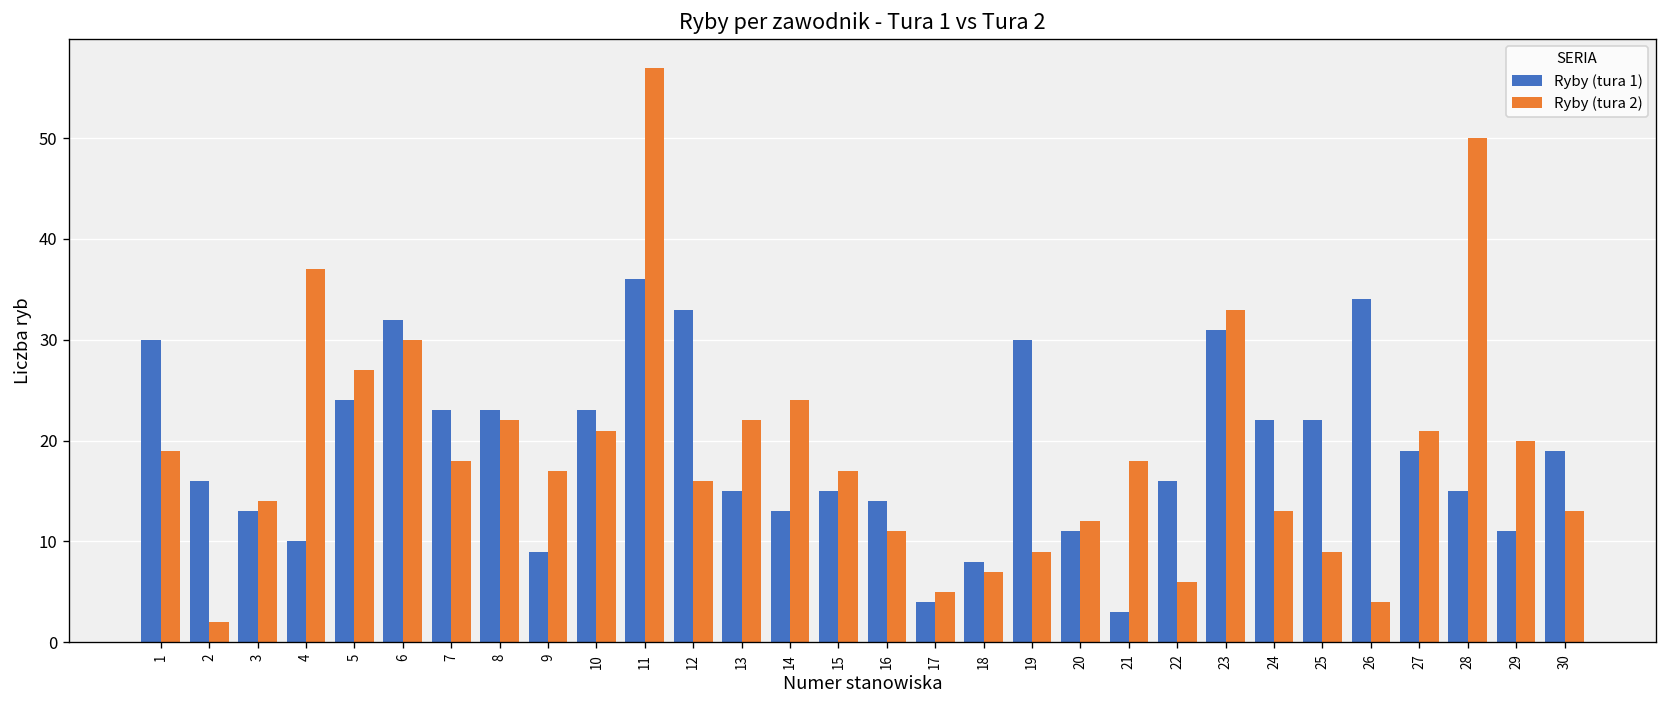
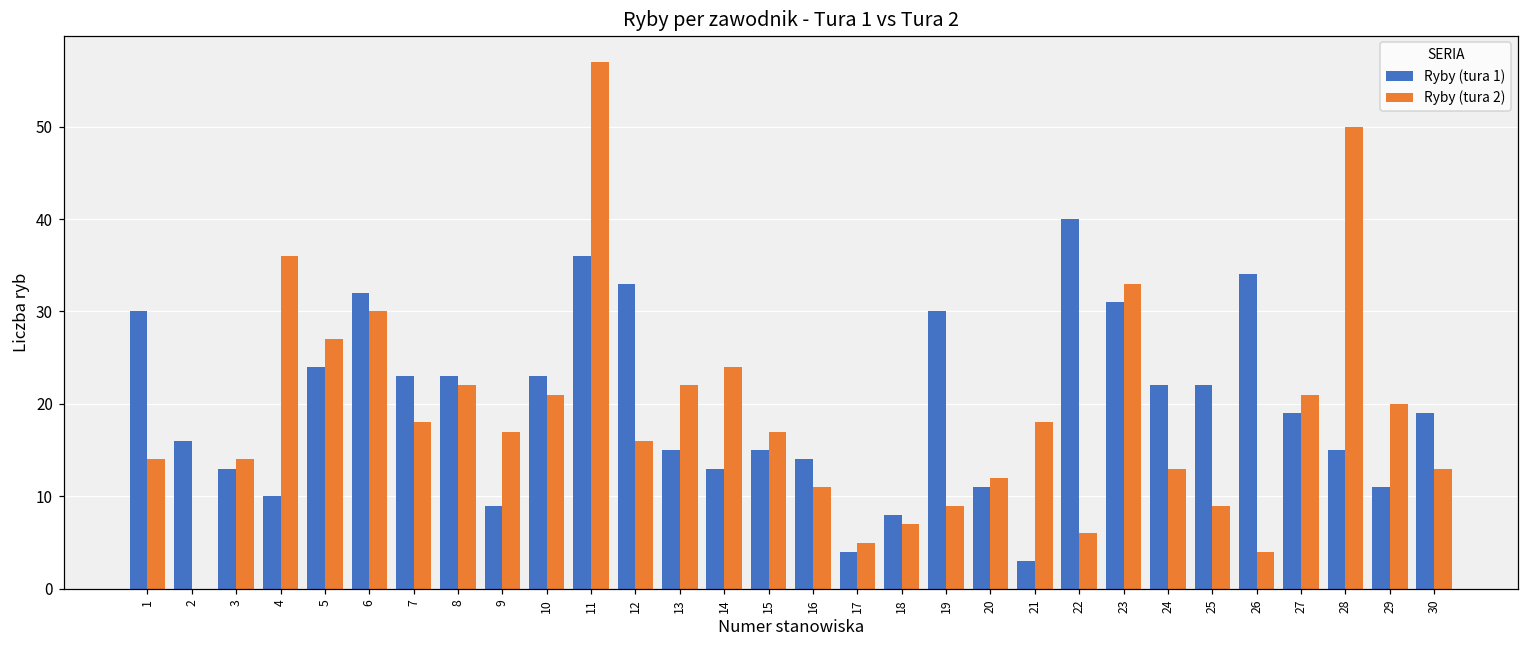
  {
    "Ryby (tura 1)": {
      "1": 30,
      "2": 16,
      "3": 13,
      "4": 10,
      "5": 24,
      "6": 32,
      "7": 23,
      "8": 23,
      "9": 9,
      "10": 23,
      "11": 36,
      "12": 33,
      "13": 15,
      "14": 13,
      "15": 15,
      "16": 14,
      "17": 4,
      "18": 8,
      "19": 30,
      "20": 11,
      "21": 3,
-     "22": 16,
+     "22": 40,
      "23": 31,
      "24": 22,
      "25": 22,
      "26": 34,
      "27": 19,
      "28": 15,
      "29": 11,
      "30": 19
    },
    "Ryby (tura 2)": {
-     "1": 19,
-     "2": 2,
+     "1": 14,
+     "2": 0,
      "3": 14,
-     "4": 37,
+     "4": 36,
      "5": 27,
      "6": 30,
      "7": 18,
      "8": 22,
      "9": 17,
      "10": 21,
      "11": 57,
      "12": 16,
      "13": 22,
      "14": 24,
      "15": 17,
      "16": 11,
      "17": 5,
      "18": 7,
      "19": 9,
      "20": 12,
      "21": 18,
      "22": 6,
      "23": 33,
      "24": 13,
      "25": 9,
      "26": 4,
      "27": 21,
      "28": 50,
      "29": 20,
      "30": 13
    }
  }
